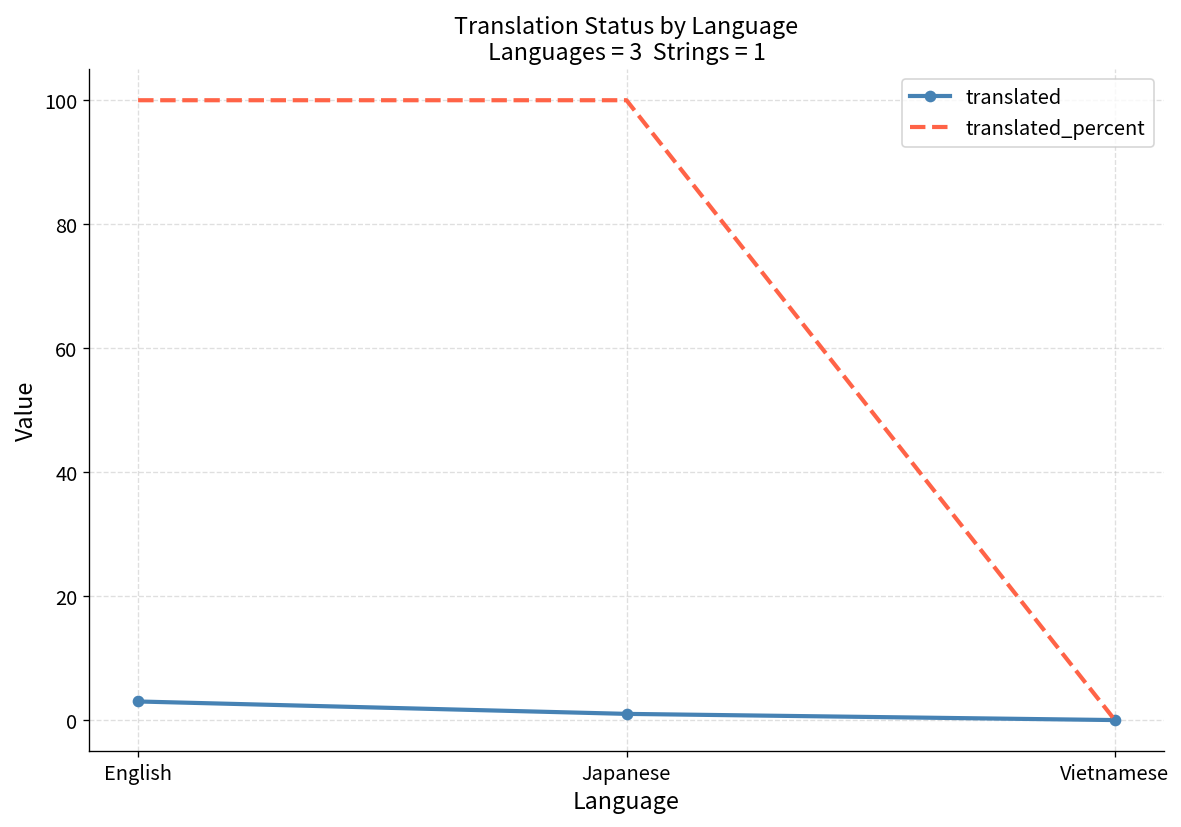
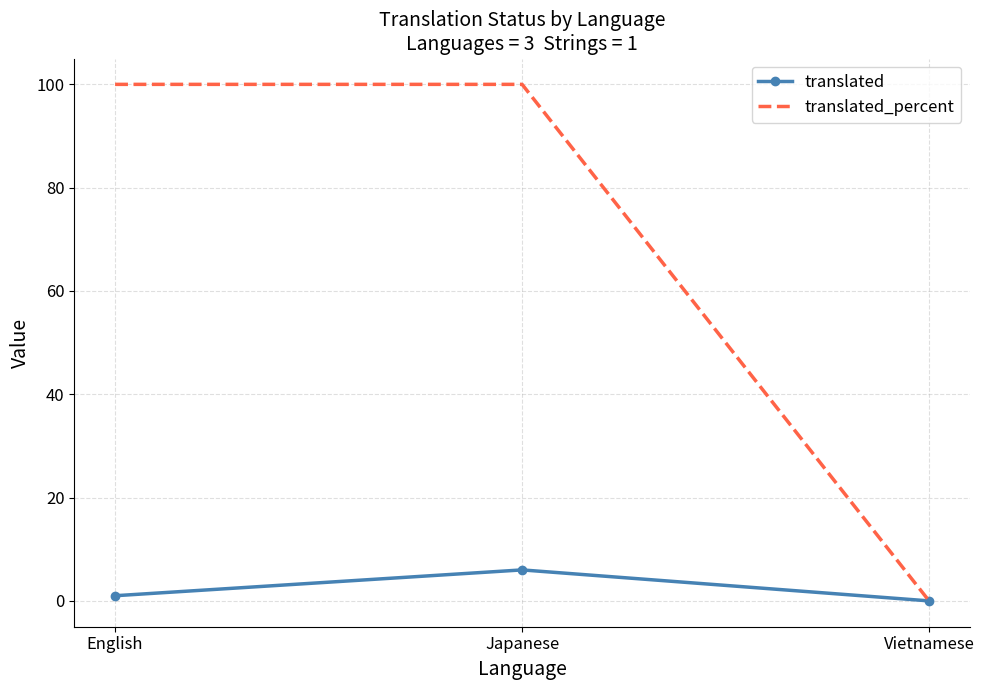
  {
    "translated": {
-     "English": 3,
-     "Japanese": 1
+     "English": 1,
+     "Japanese": 6
    },
    "translated_percent": {
      "English": 100,
      "Japanese": 100
    }
  }
